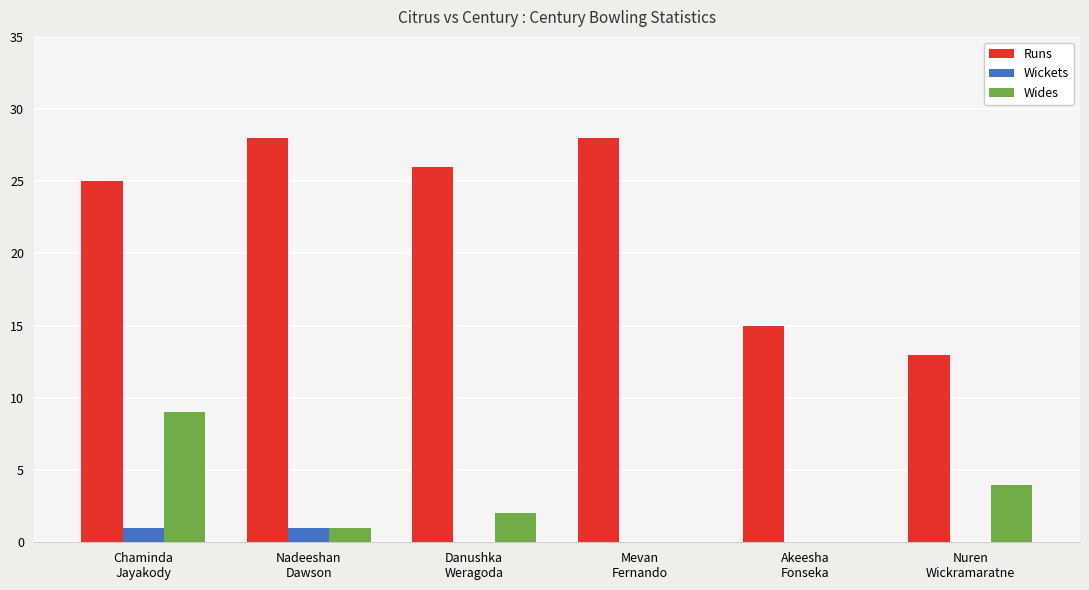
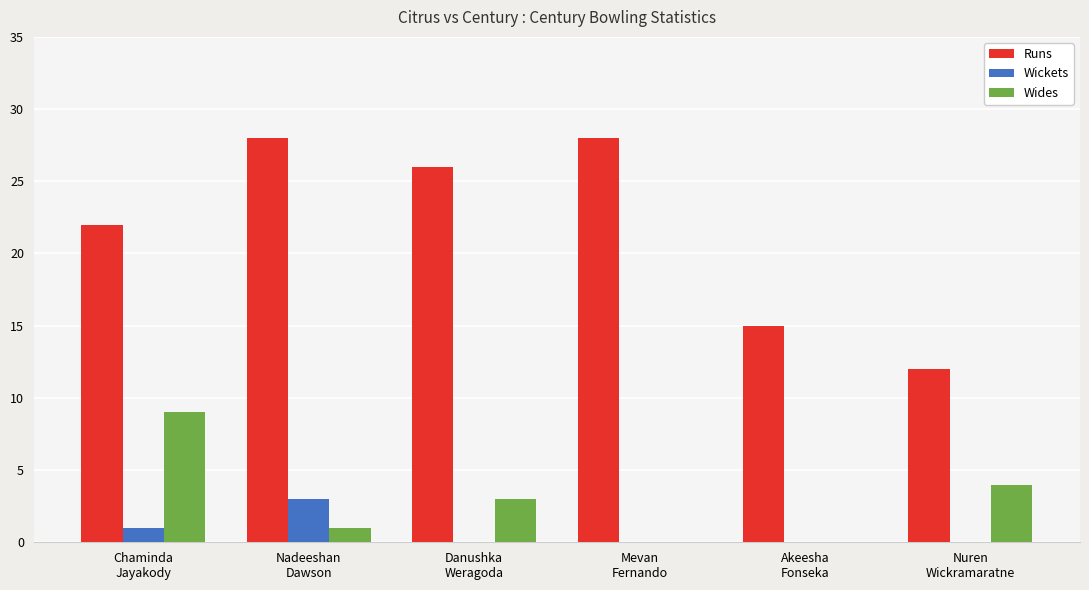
  {
    "Runs": {
-     "Chaminda Jayakody": 25,
+     "Chaminda Jayakody": 22,
      "Nadeeshan Dawson": 28,
      "Danushka Weragoda": 26,
      "Mevan Fernando": 28,
      "Akeesha Fonseka": 15,
-     "Nuren Wickramaratne": 13
+     "Nuren Wickramaratne": 12
    },
    "Wickets": {
      "Chaminda Jayakody": 1,
-     "Nadeeshan Dawson": 1,
+     "Nadeeshan Dawson": 3,
      "Danushka Weragoda": 0,
      "Mevan Fernando": 0,
      "Akeesha Fonseka": 0,
      "Nuren Wickramaratne": 0
    },
    "Wides": {
      "Chaminda Jayakody": 9,
      "Nadeeshan Dawson": 1,
-     "Danushka Weragoda": 2,
+     "Danushka Weragoda": 3,
      "Mevan Fernando": 0,
      "Akeesha Fonseka": 0,
      "Nuren Wickramaratne": 4
    }
  }
